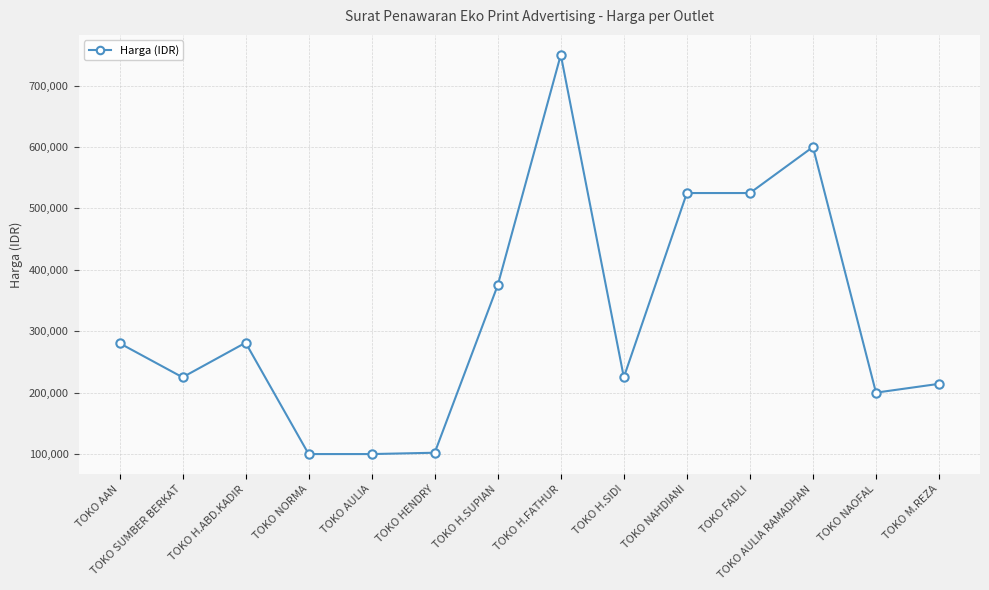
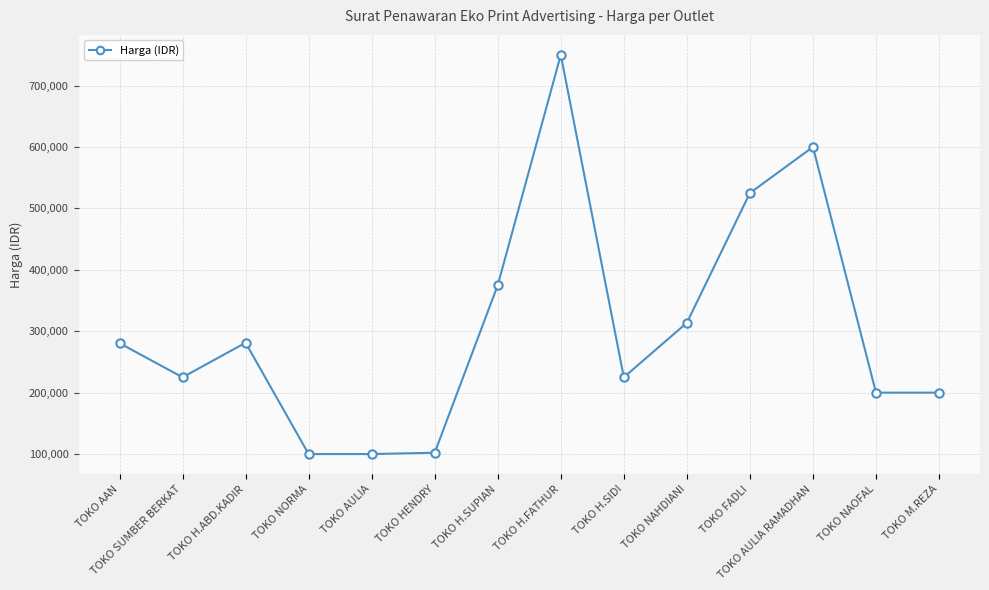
  {
    "TOKO AAN": "280,000",
    "TOKO SUMBER BERKAT": "230,000",
    "TOKO H.ABD.KADIR": "280,000",
    "TOKO NORMA": "100,000",
    "TOKO AULIA": "100,000",
    "TOKO HENDRY": "100,000",
    "TOKO H.SUPIAN": "380,000",
    "TOKO H.FATHUR": "750,000",
    "TOKO H.SIDI": "230,000",
-   "TOKO NAHDIANI": "530,000",
+   "TOKO NAHDIANI": "310,000",
    "TOKO FADLI": "530,000",
    "TOKO AULIA RAMADHAN": "600,000",
    "TOKO NAOFAL": "200,000",
-   "TOKO M.REZA": "210,000"
+   "TOKO M.REZA": "200,000"
  }
